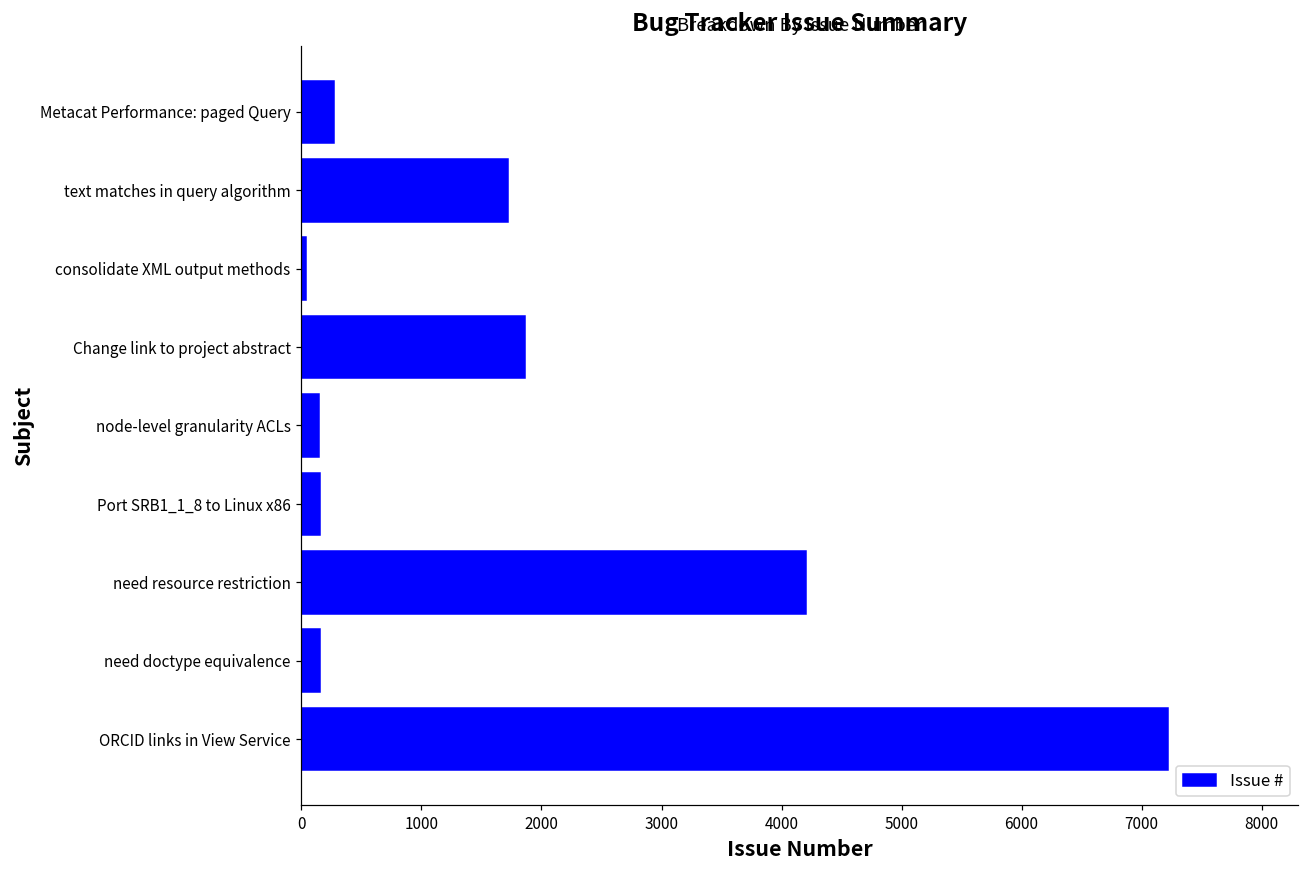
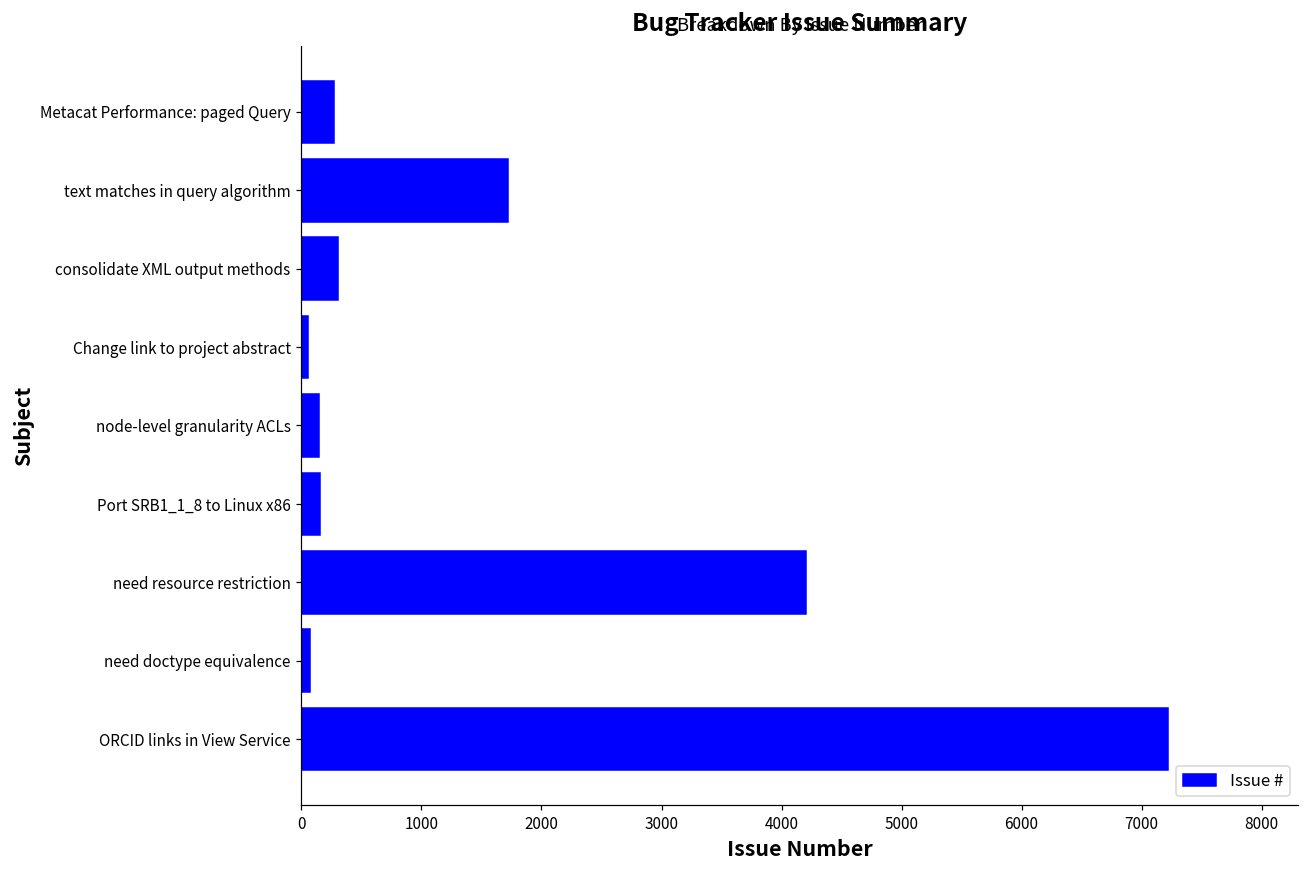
  {
    "Metacat Performance: paged Query": 270,
    "text matches in query algorithm": 1720,
-   "consolidate XML output methods": 40,
-   "Change link to project abstract": 1860,
+   "consolidate XML output methods": 300,
+   "Change link to project abstract": 50,
    "node-level granularity ACLs": 150,
    "Port SRB1_1_8 to Linux x86": 150,
    "need resource restriction": 4200,
-   "need doctype equivalence": 150,
+   "need doctype equivalence": 70,
    "ORCID links in View Service": 7220
  }
